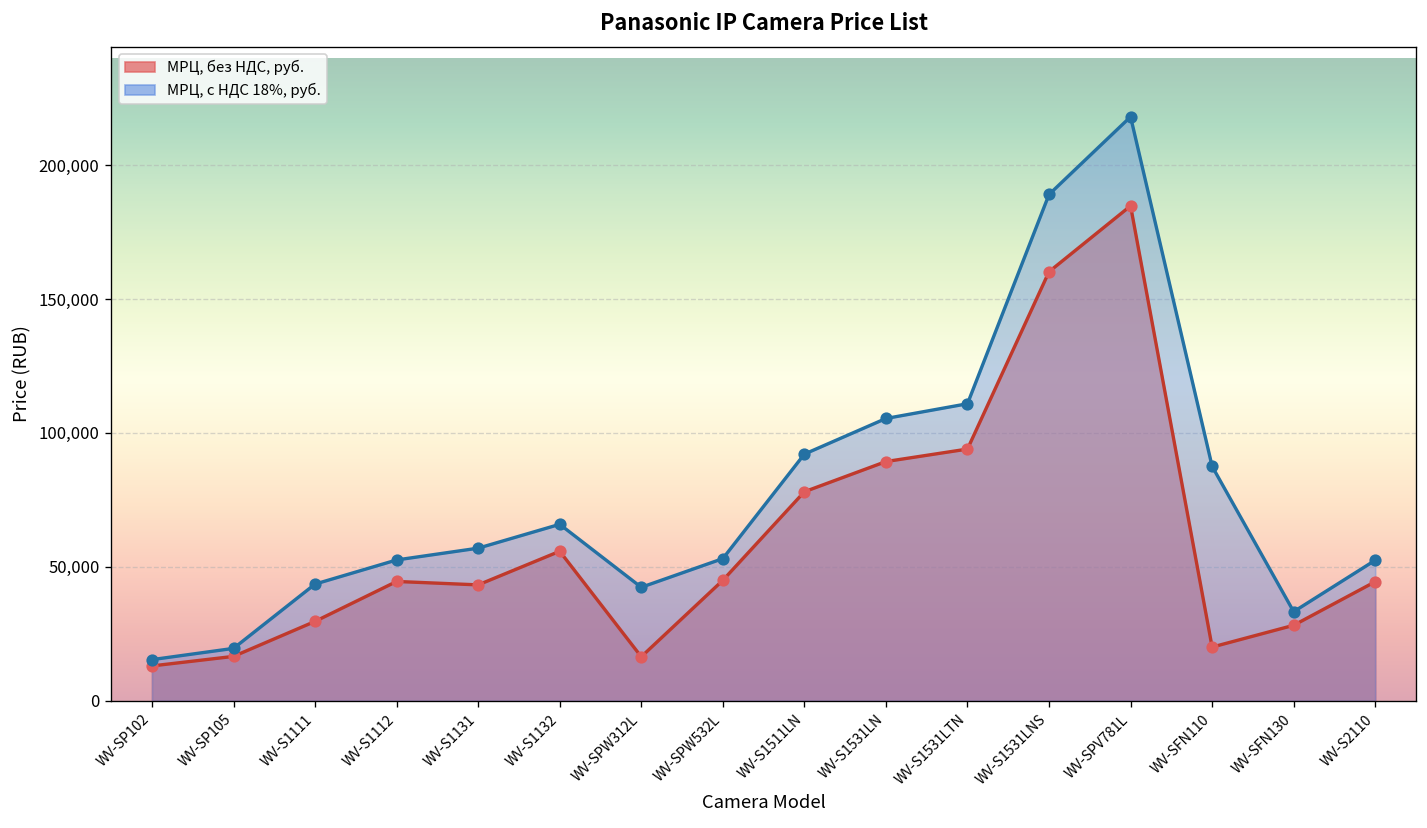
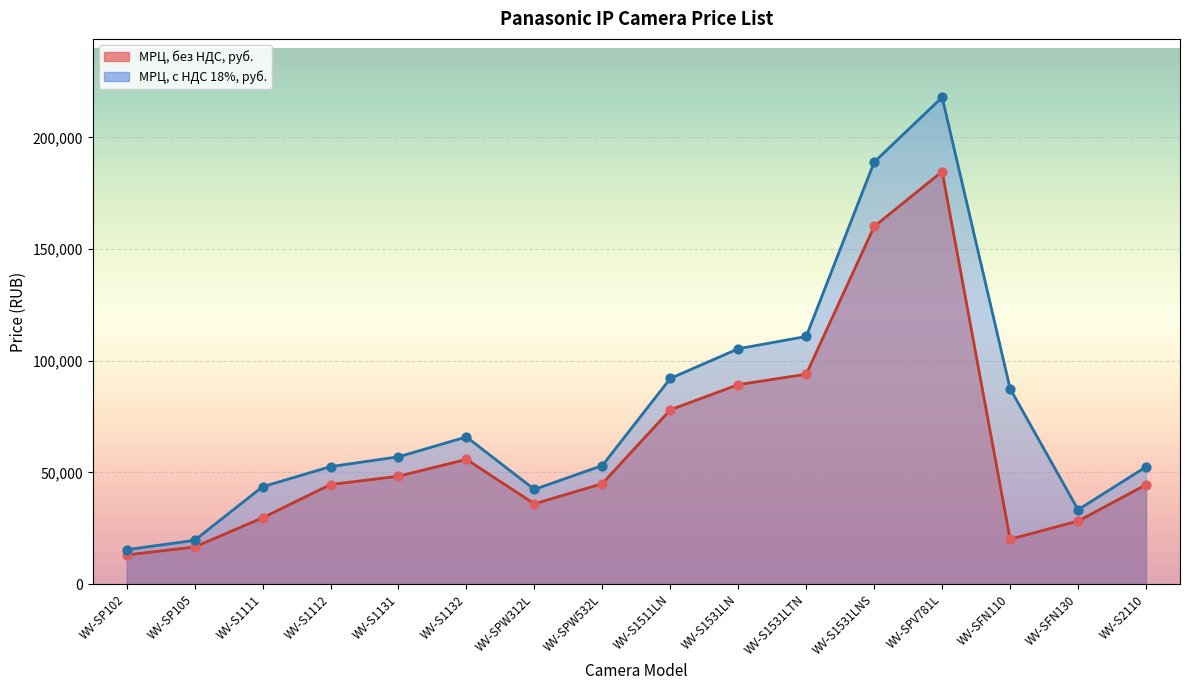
  {
    "МРЦ, без НДС, руб.": {
      "WV-SP102": "13,000",
      "WV-SP105": "17,000",
      "WV-S1111": "30,000",
      "WV-S1112": "45,000",
-     "WV-S1131": "43,000",
+     "WV-S1131": "48,000",
      "WV-S1132": "56,000",
-     "WV-SPW312L": "16,000",
+     "WV-SPW312L": "36,000",
      "WV-SPW532L": "45,000",
      "WV-S1511LN": "78,000",
      "WV-S1531LN": "89,000",
      "WV-S1531LTN": "94,000",
      "WV-S1531LNS": "160,000",
      "WV-SPV781L": "185,000",
      "WV-SFN110": "20,000",
      "WV-SFN130": "28,000",
      "WV-S2110": "44,000"
    },
    "МРЦ, с НДС 18%, руб.": {
      "WV-SP102": "15,000",
      "WV-SP105": "20,000",
      "WV-S1111": "44,000",
      "WV-S1112": "53,000",
      "WV-S1131": "57,000",
      "WV-S1132": "66,000",
      "WV-SPW312L": "42,000",
      "WV-SPW532L": "53,000",
      "WV-S1511LN": "92,000",
      "WV-S1531LN": "105,000",
      "WV-S1531LTN": "111,000",
      "WV-S1531LNS": "189,000",
      "WV-SPV781L": "218,000",
      "WV-SFN110": "88,000",
      "WV-SFN130": "33,000",
      "WV-S2110": "53,000"
    }
  }
